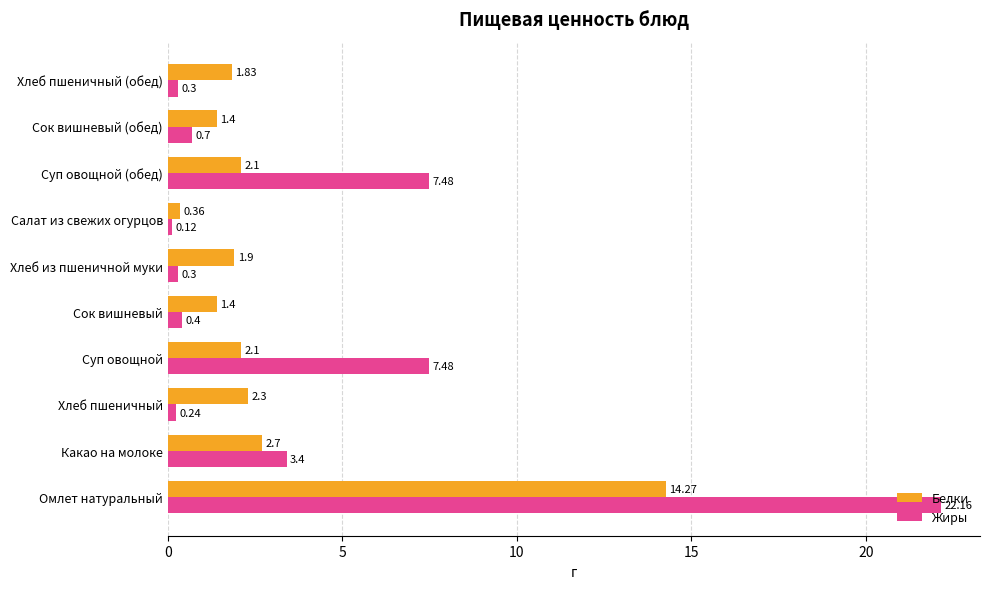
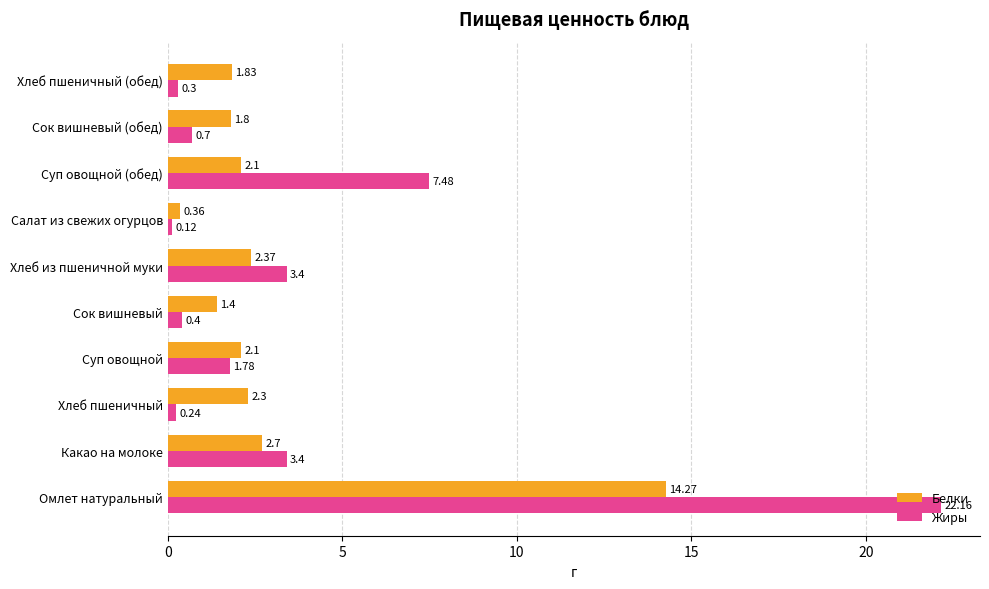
  {
    "Белки": {
      "Хлеб пшеничный (обед)": 1.83,
-     "Сок вишневый (обед)": 1.4,
+     "Сок вишневый (обед)": 1.8,
      "Суп овощной (обед)": 2.1,
      "Салат из свежих огурцов": 0.36,
-     "Хлеб из пшеничной муки": 1.9,
+     "Хлеб из пшеничной муки": 2.37,
      "Сок вишневый": 1.4,
      "Суп овощной": 2.1,
      "Хлеб пшеничный": 2.3,
      "Какао на молоке": 2.7,
      "Омлет натуральный": 14.27
    },
    "Жиры": {
      "Хлеб пшеничный (обед)": 0.3,
      "Сок вишневый (обед)": 0.7,
      "Суп овощной (обед)": 7.48,
      "Салат из свежих огурцов": 0.12,
-     "Хлеб из пшеничной муки": 0.3,
+     "Хлеб из пшеничной муки": 3.4,
      "Сок вишневый": 0.4,
-     "Суп овощной": 7.48,
+     "Суп овощной": 1.78,
      "Хлеб пшеничный": 0.24,
      "Какао на молоке": 3.4,
      "Омлет натуральный": 22.16
    }
  }
